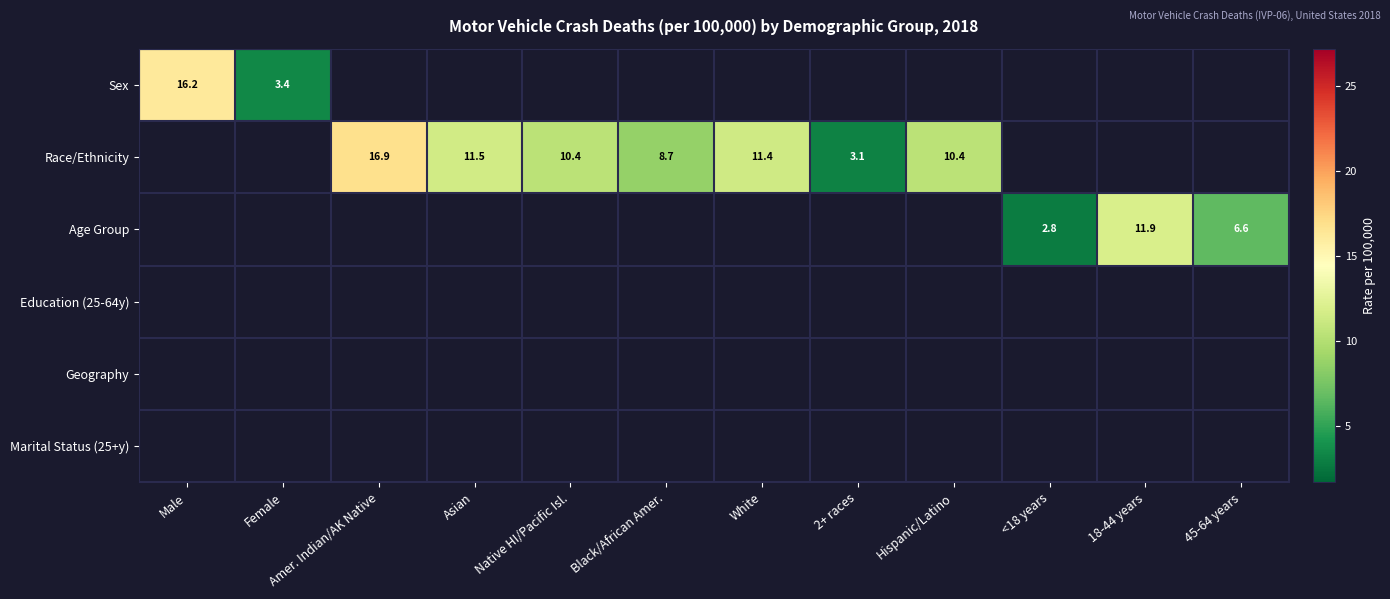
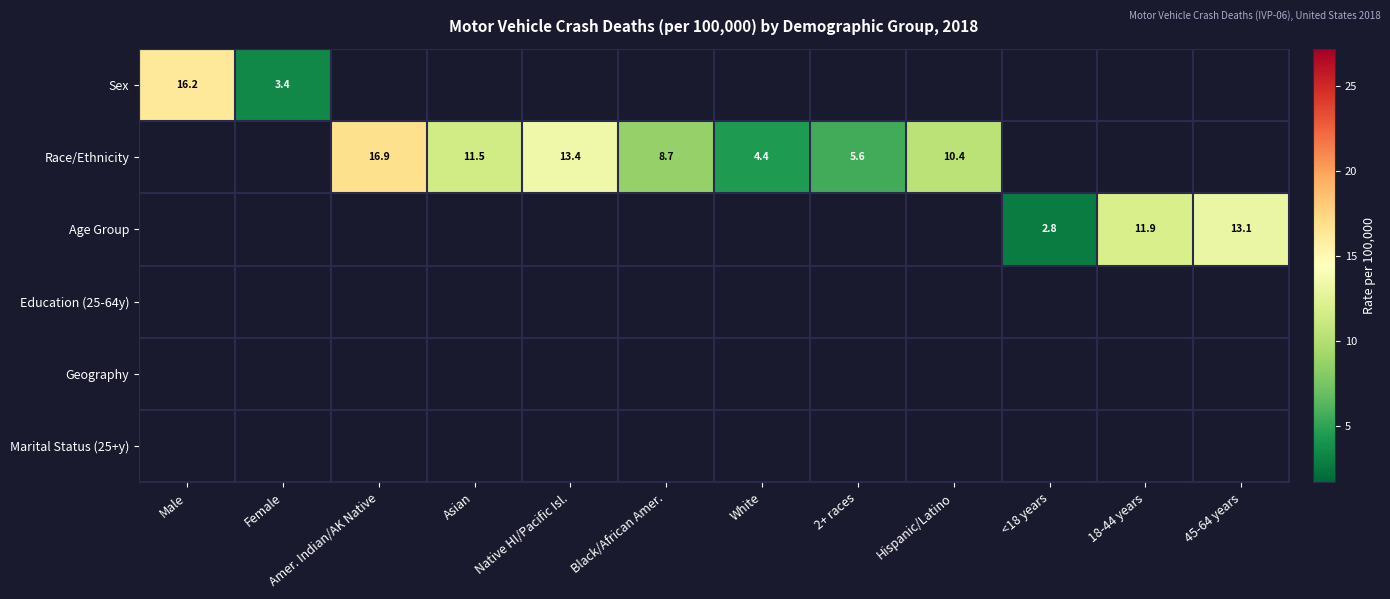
  {
    "Sex": {
      "Male": 16.2,
      "Female": 3.4
    },
    "Race/Ethnicity": {
      "Amer. Indian/AK Native": 16.9,
      "Asian": 11.5,
-     "Native HI/Pacific Isl.": 10.4,
+     "Native HI/Pacific Isl.": 13.4,
      "Black/African Amer.": 8.7,
-     "White": 11.4,
-     "2+ races": 3.1,
+     "White": 4.4,
+     "2+ races": 5.6,
      "Hispanic/Latino": 10.4
    },
    "Age Group": {
      "<18 years": 2.8,
      "18-44 years": 11.9,
-     "45-64 years": 6.6
+     "45-64 years": 13.1
    }
  }
